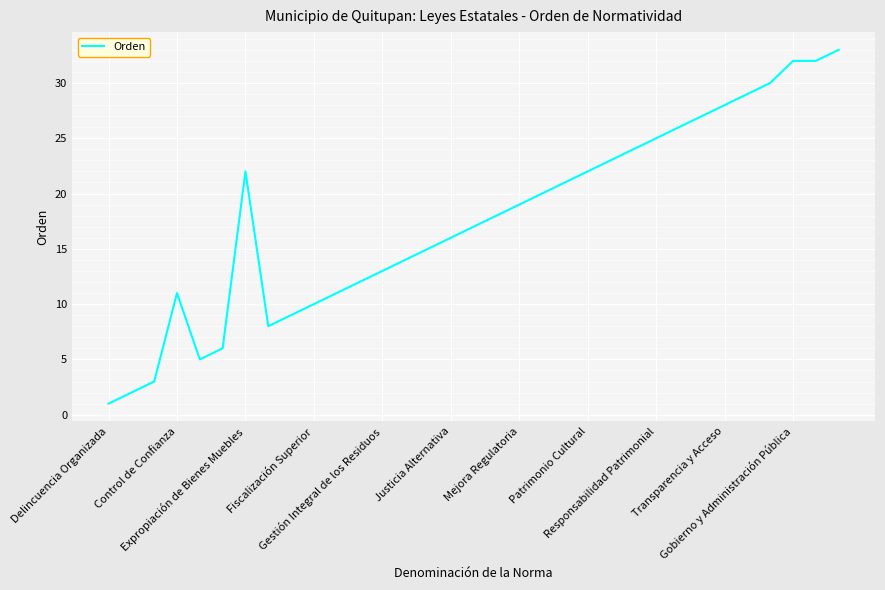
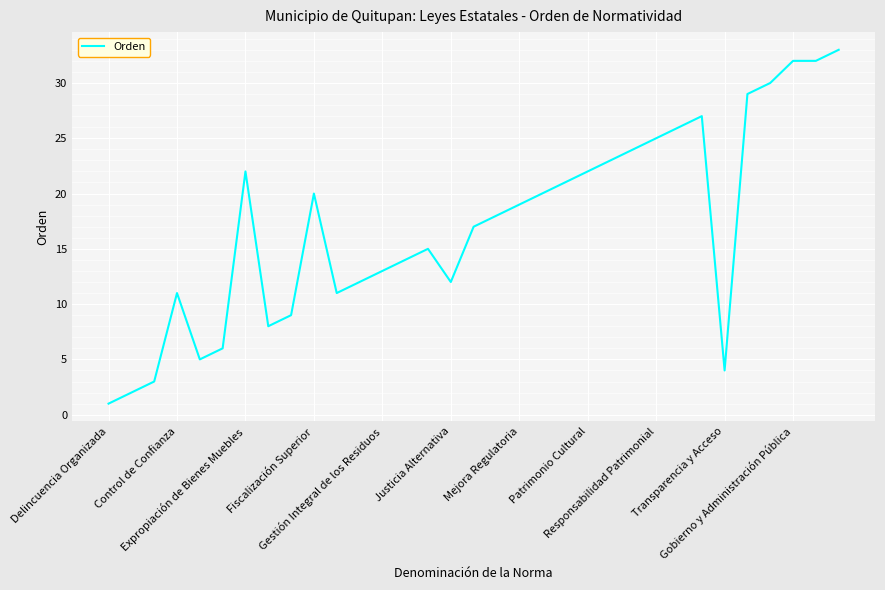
  {
    "Delincuencia Organizada": 1,
    "Control de Confianza": 11,
    "Expropiación de Bienes Muebles": 22,
-   "Fiscalización Superior": 10,
+   "Fiscalización Superior": 20,
    "Gestión Integral de los Residuos": 13,
-   "Justicia Alternativa": 16,
+   "Justicia Alternativa": 12,
    "Mejora Regulatoria": 19,
    "Patrimonio Cultural": 22,
    "Responsabilidad Patrimonial": 25,
-   "Transparencia y Acceso": 28,
+   "Transparencia y Acceso": 4,
    "Gobierno y Administración Pública": 32
  }
